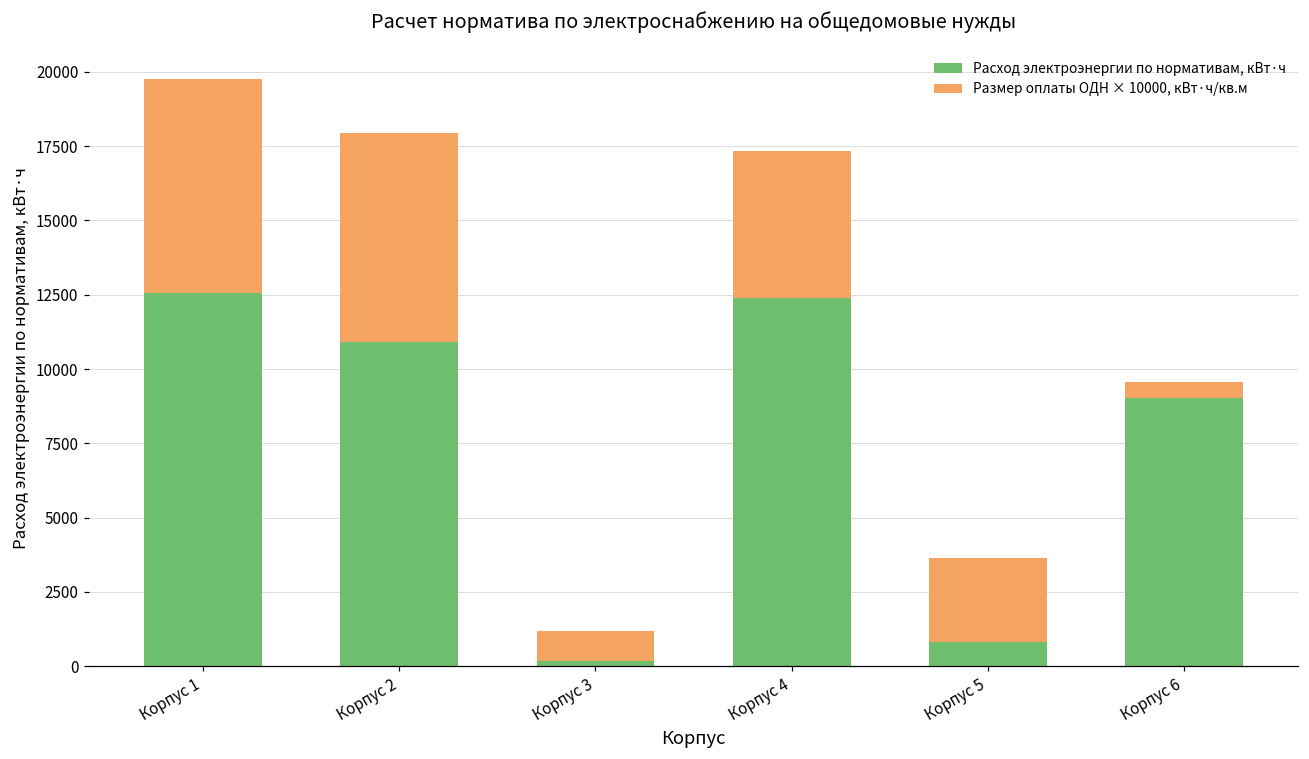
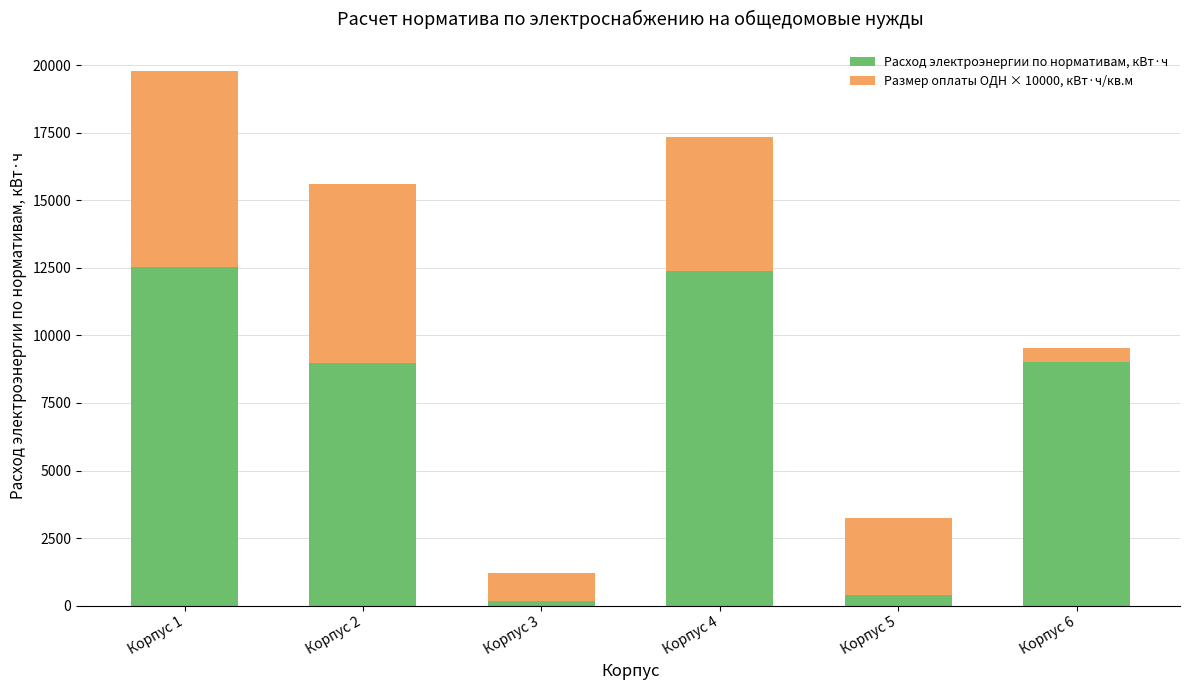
  {
    "Расход электроэнергии по нормативам, кВт·ч": {
      "Корпус 1": 12500,
-     "Корпус 2": 10900,
+     "Корпус 2": 9000,
      "Корпус 3": 200,
      "Корпус 4": 12400,
-     "Корпус 5": 800,
+     "Корпус 5": 400,
      "Корпус 6": 9000
    },
    "Размер оплаты ОДН × 10000, кВт·ч/кв.м": {
      "Корпус 1": 7200,
-     "Корпус 2": 7000,
+     "Корпус 2": 6600,
      "Корпус 3": 1000,
      "Корпус 4": 5000,
      "Корпус 5": 2900,
      "Корпус 6": 500
    }
  }
